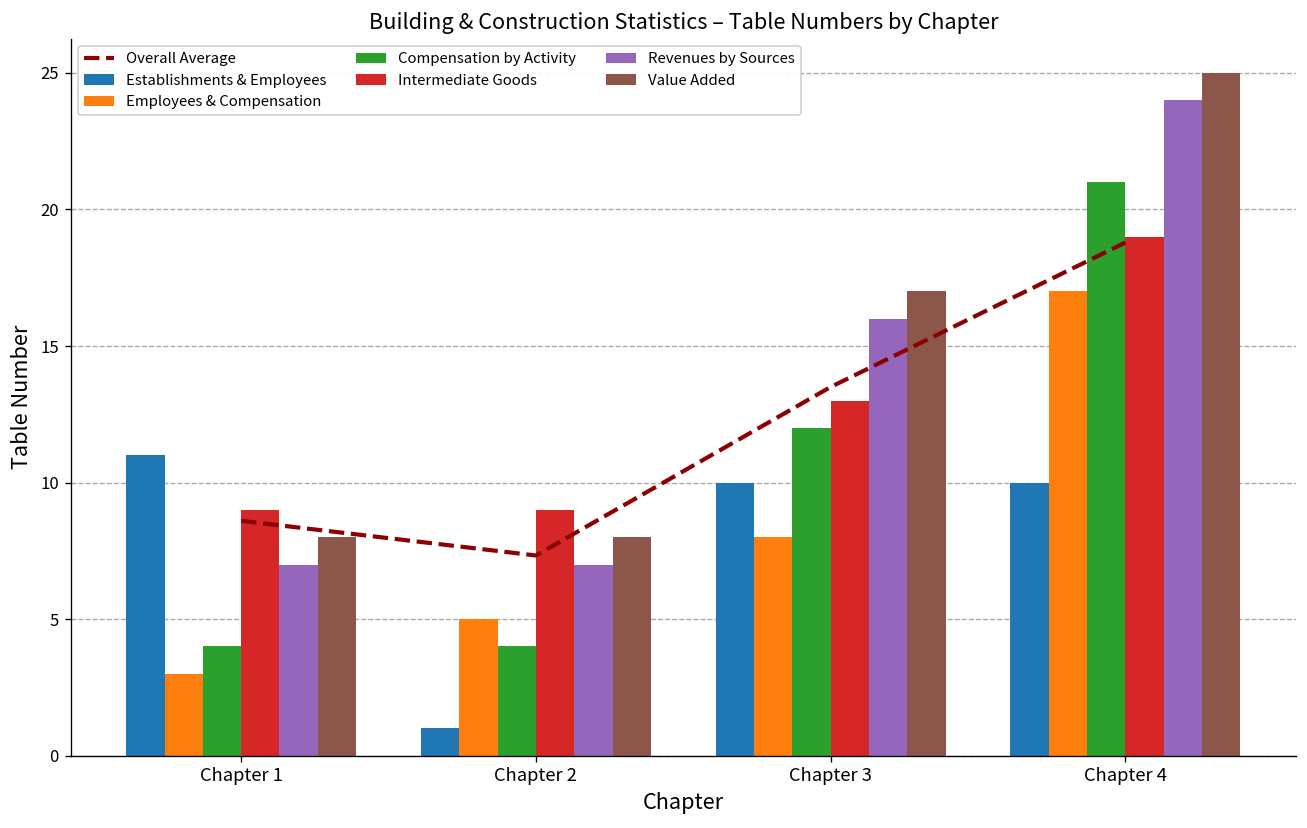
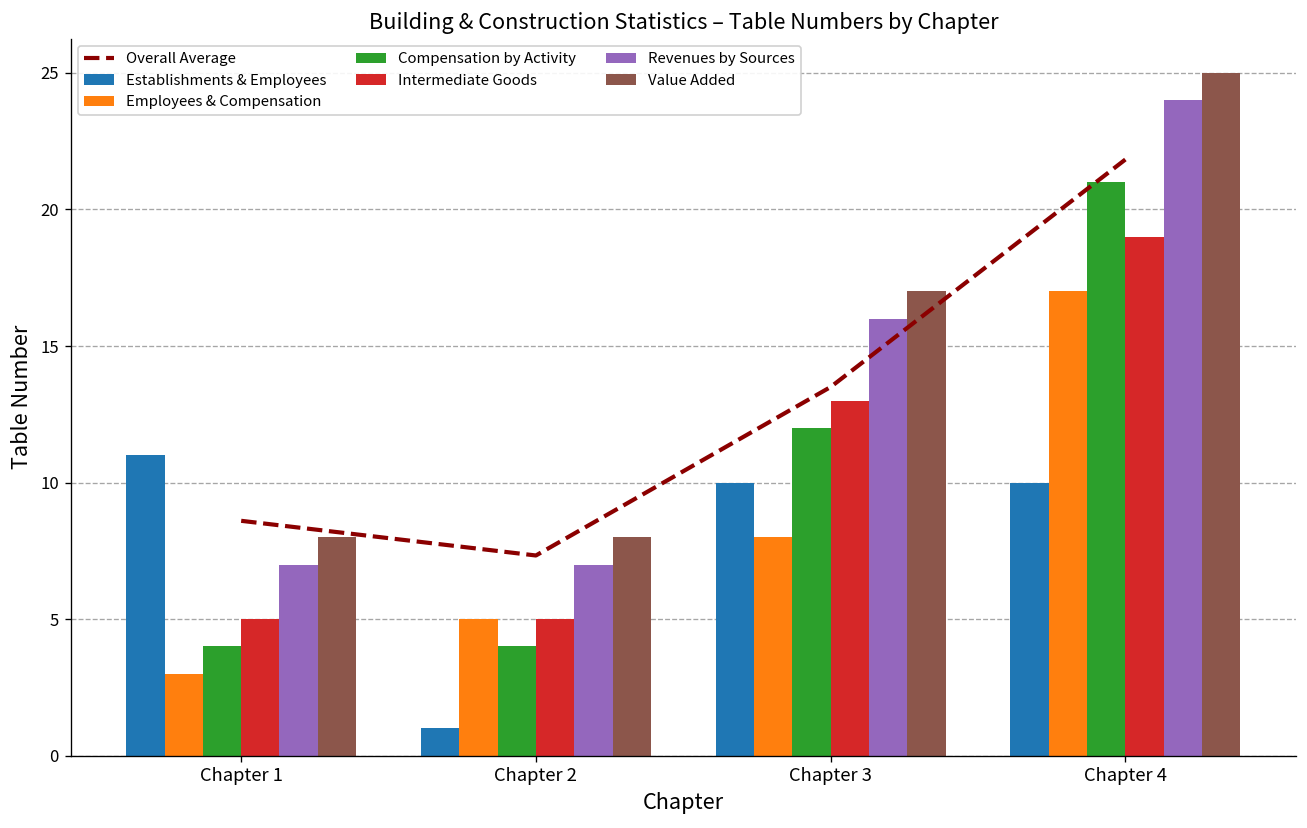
  {
    "Establishments & Employees": {
      "Chapter 1": 11.0,
      "Chapter 2": 1.0,
      "Chapter 3": 10.0,
      "Chapter 4": 10.0
    },
    "Overall Average": {
      "Chapter 1": 8.6,
      "Chapter 2": 7.3,
      "Chapter 3": 13.5,
-     "Chapter 4": 18.8
+     "Chapter 4": 21.8
    },
    "Employees & Compensation": {
      "Chapter 1": 3.0,
      "Chapter 2": 5.0,
      "Chapter 3": 8.0,
      "Chapter 4": 17.0
    },
    "Compensation by Activity": {
      "Chapter 1": 4.0,
      "Chapter 2": 4.0,
      "Chapter 3": 12.0,
      "Chapter 4": 21.0
    },
    "Intermediate Goods": {
-     "Chapter 1": 9,
-     "Chapter 2": 9,
+     "Chapter 1": 5,
+     "Chapter 2": 5,
      "Chapter 3": 13,
      "Chapter 4": 19
    },
    "Revenues by Sources": {
      "Chapter 1": 7.0,
      "Chapter 2": 7.0,
      "Chapter 3": 16.0,
      "Chapter 4": 24.0
    },
    "Value Added": {
      "Chapter 1": 8.0,
      "Chapter 2": 8.0,
      "Chapter 3": 17.0,
      "Chapter 4": 25.0
    }
  }
